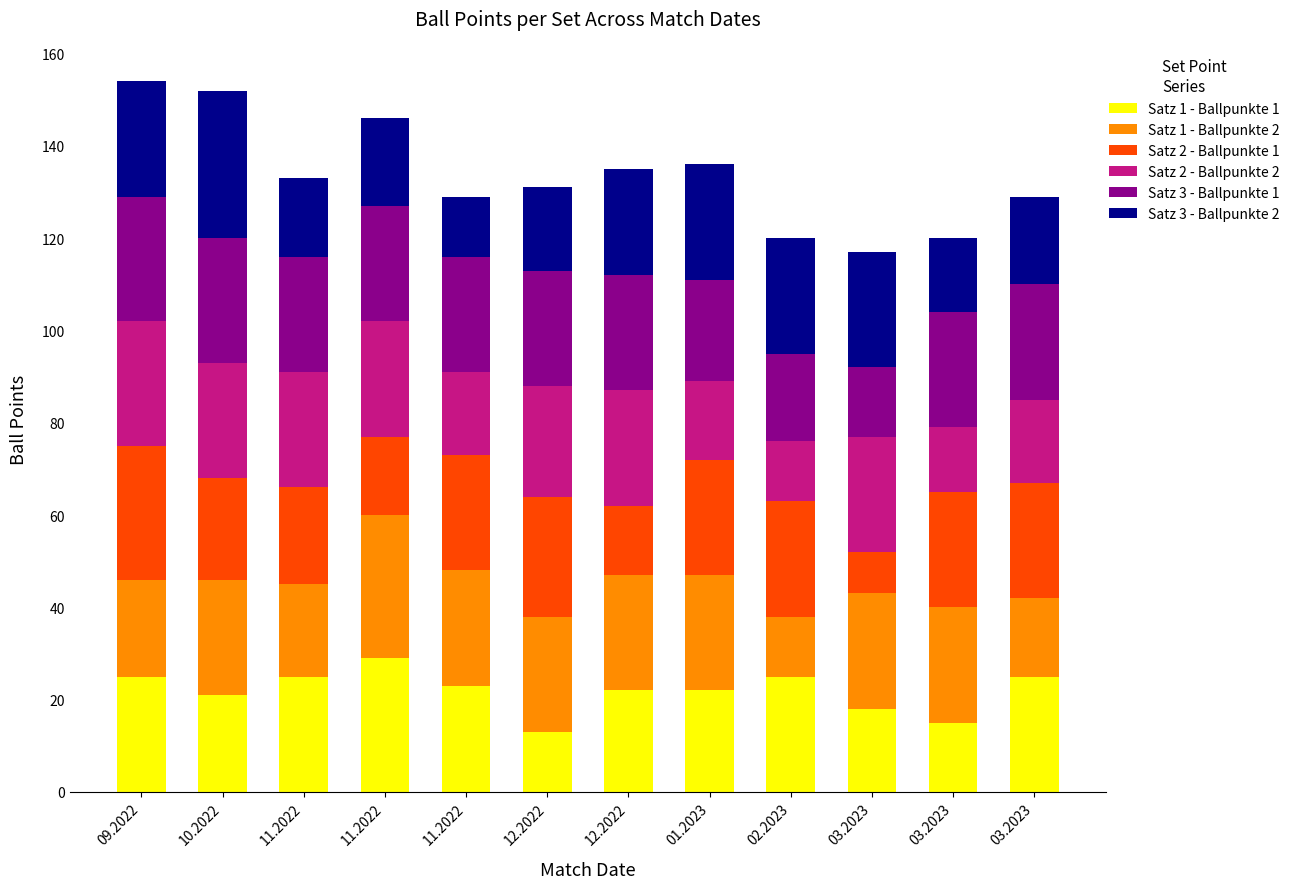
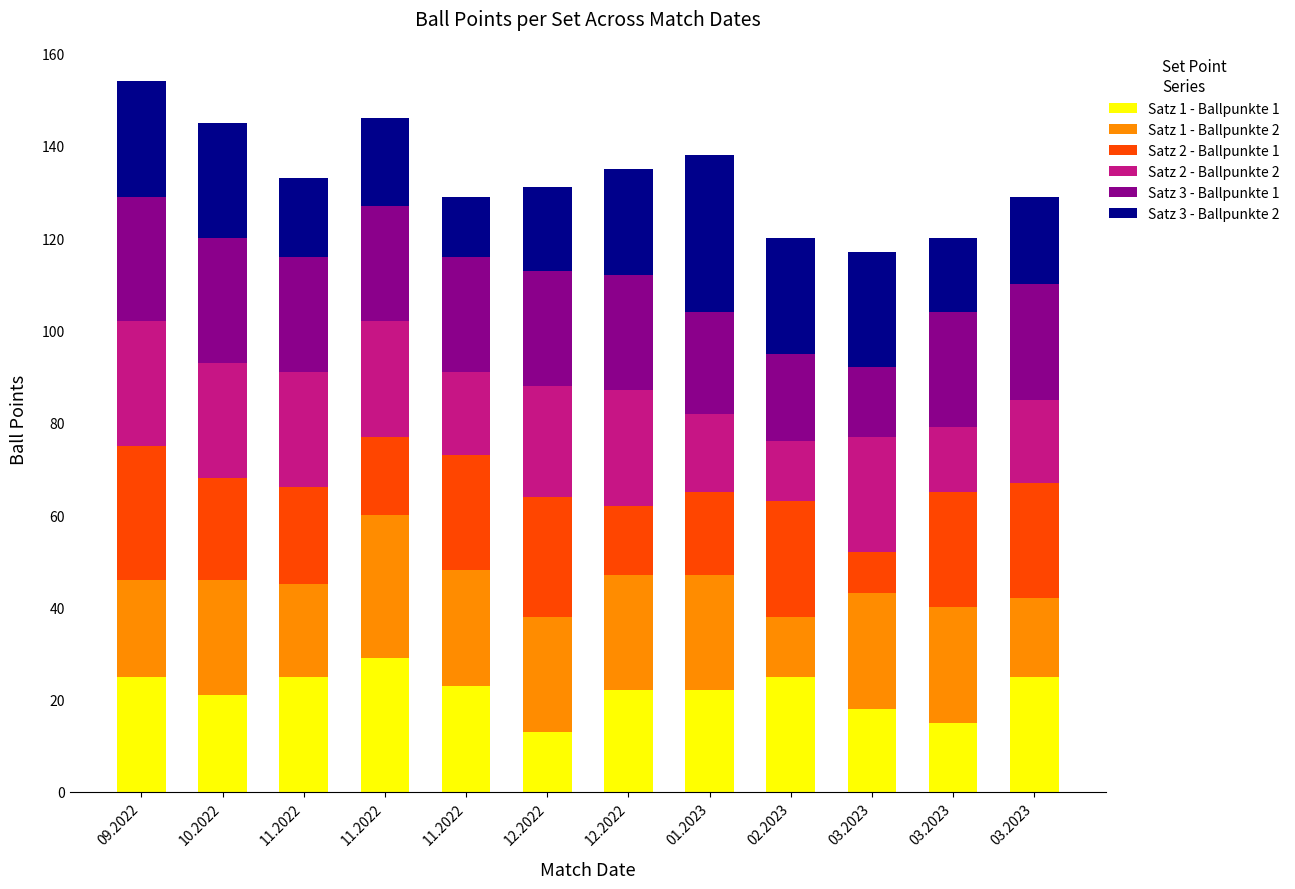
  {
    "Satz 1 - Ballpunkte 1": {
      "09.2022": 25,
      "10.2022": 21,
      "01.2023": 22,
      "02.2023": 25
    },
    "Satz 1 - Ballpunkte 2": {
      "09.2022": 21,
      "10.2022": 25,
      "01.2023": 25,
      "02.2023": 13
    },
    "Satz 2 - Ballpunkte 1": {
      "09.2022": 29,
      "10.2022": 22,
-     "01.2023": 25,
+     "01.2023": 18,
      "02.2023": 25
    },
    "Satz 2 - Ballpunkte 2": {
      "09.2022": 27,
      "10.2022": 25,
      "01.2023": 17,
      "02.2023": 13
    },
    "Satz 3 - Ballpunkte 1": {
      "09.2022": 27,
      "10.2022": 27,
      "01.2023": 22,
      "02.2023": 19
    },
    "Satz 3 - Ballpunkte 2": {
      "09.2022": 25,
-     "10.2022": 32,
-     "01.2023": 25,
+     "10.2022": 25,
+     "01.2023": 34,
      "02.2023": 25
    }
  }
